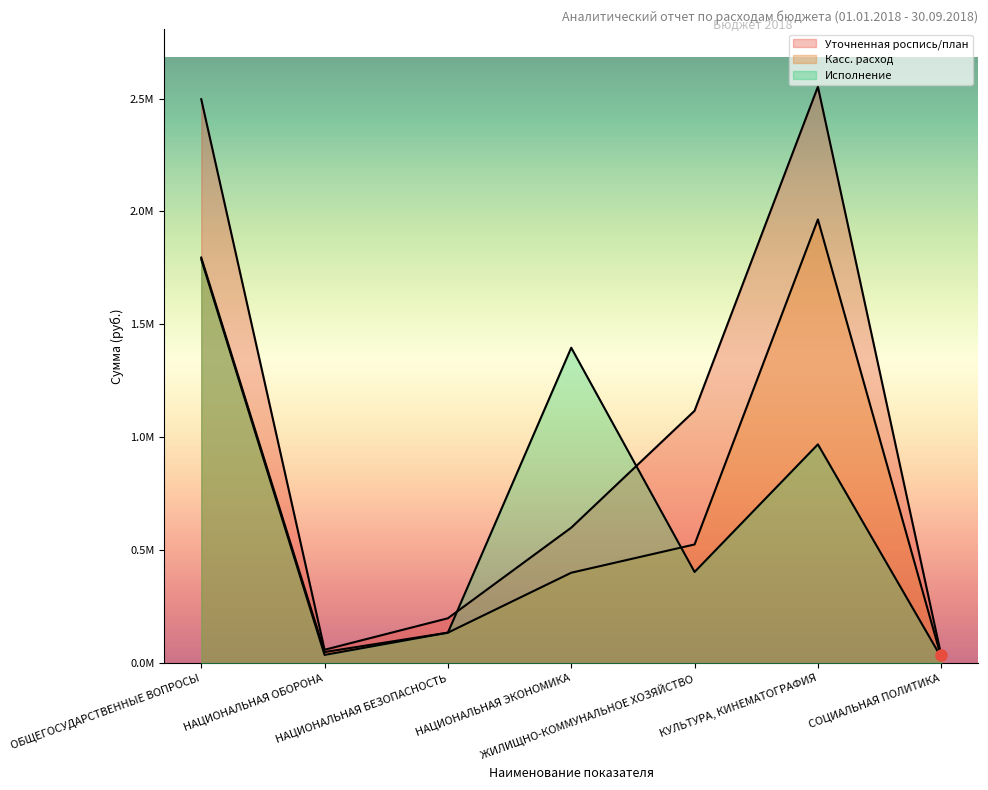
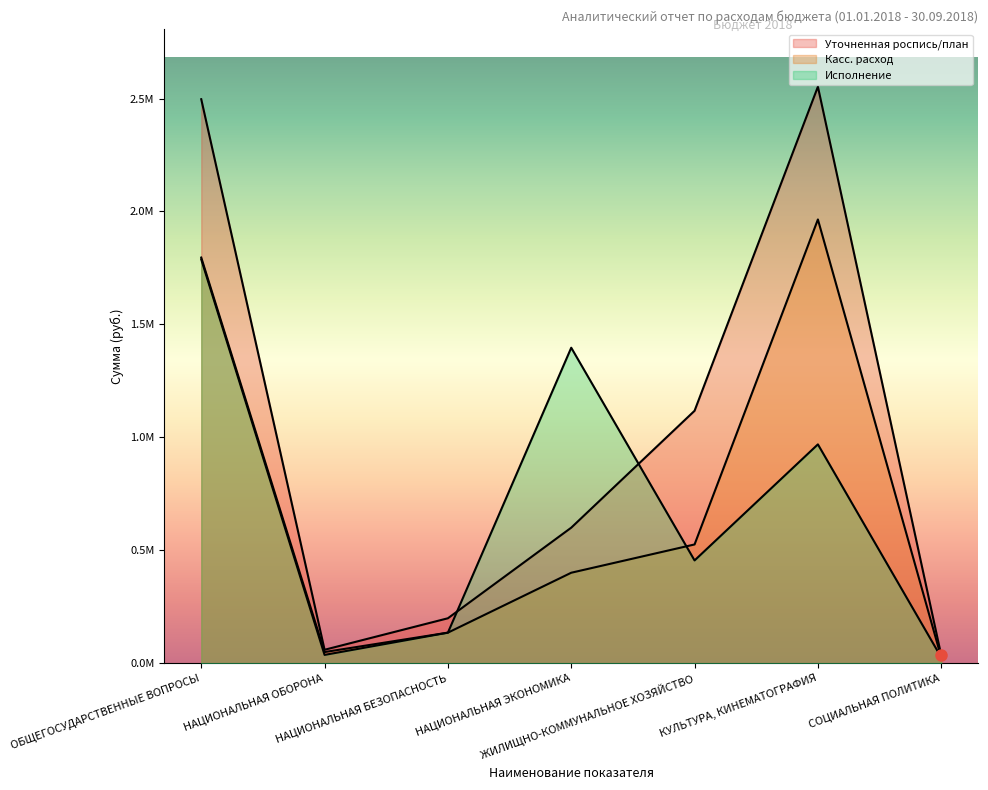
  {
    "Исполнение": {
      "НАЦИОНАЛЬНАЯ ОБОРОНА": 40000,
      "НАЦИОНАЛЬНАЯ ЭКОНОМИКА": 1400000,
-     "ЖИЛИЩНО-КОММУНАЛЬНОЕ ХОЗЯЙСТВО": 400000,
+     "ЖИЛИЩНО-КОММУНАЛЬНОЕ ХОЗЯЙСТВО": 460000,
      "КУЛЬТУРА, КИНЕМАТОГРАФИЯ": 970000
    }
  }
